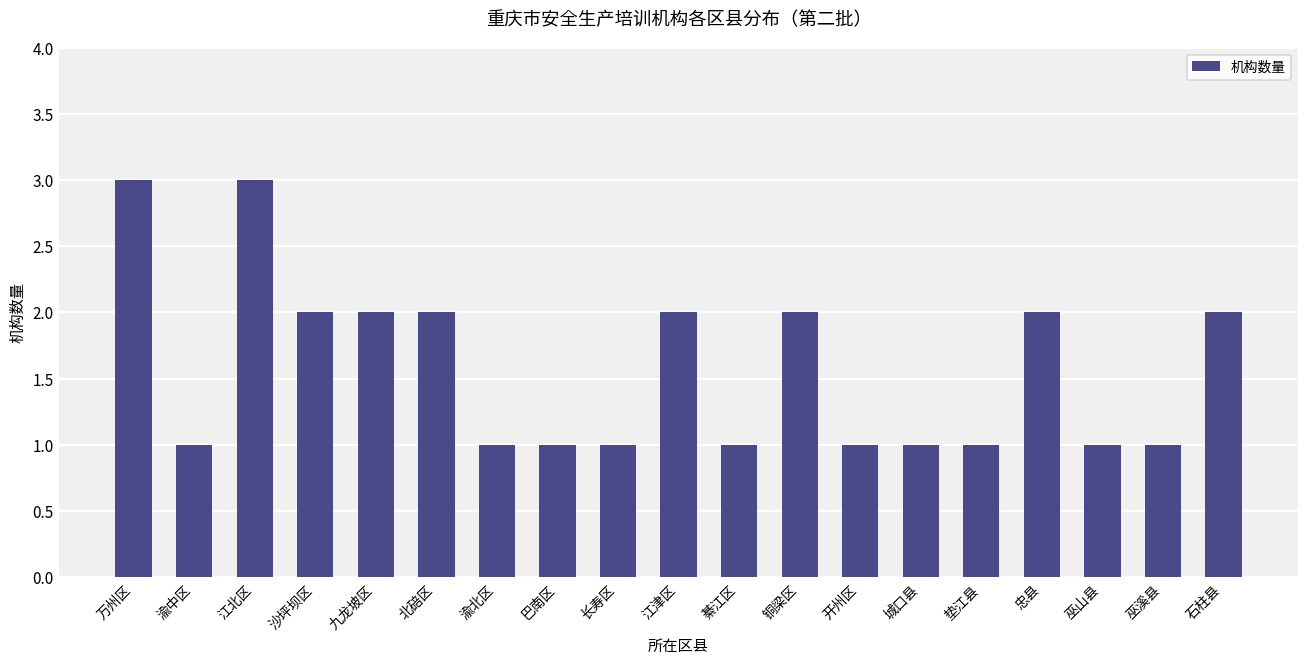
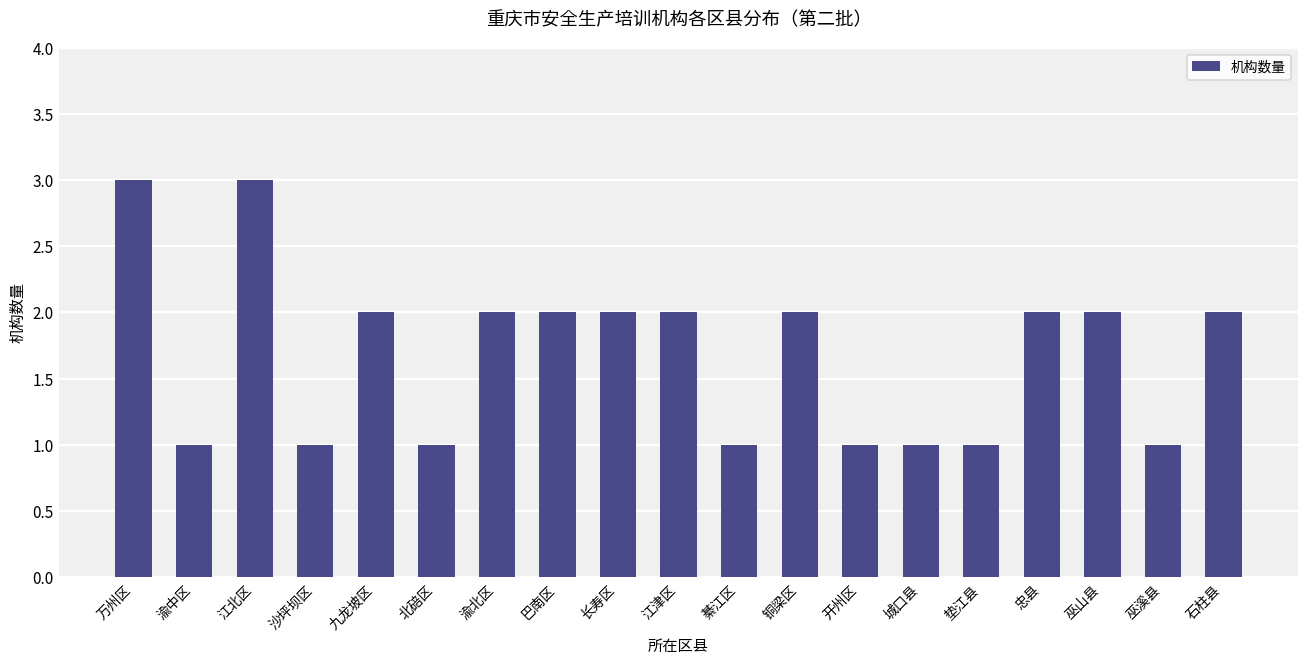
  {
    "万州区": 3,
    "渝中区": 1,
    "江北区": 3,
-   "沙坪坝区": 2,
+   "沙坪坝区": 1,
    "九龙坡区": 2,
-   "北碚区": 2,
-   "渝北区": 1,
-   "巴南区": 1,
-   "长寿区": 1,
+   "北碚区": 1,
+   "渝北区": 2,
+   "巴南区": 2,
+   "长寿区": 2,
    "江津区": 2,
    "綦江区": 1,
    "铜梁区": 2,
    "开州区": 1,
    "城口县": 1,
    "垫江县": 1,
    "忠县": 2,
-   "巫山县": 1,
+   "巫山县": 2,
    "巫溪县": 1,
    "石柱县": 2
  }
